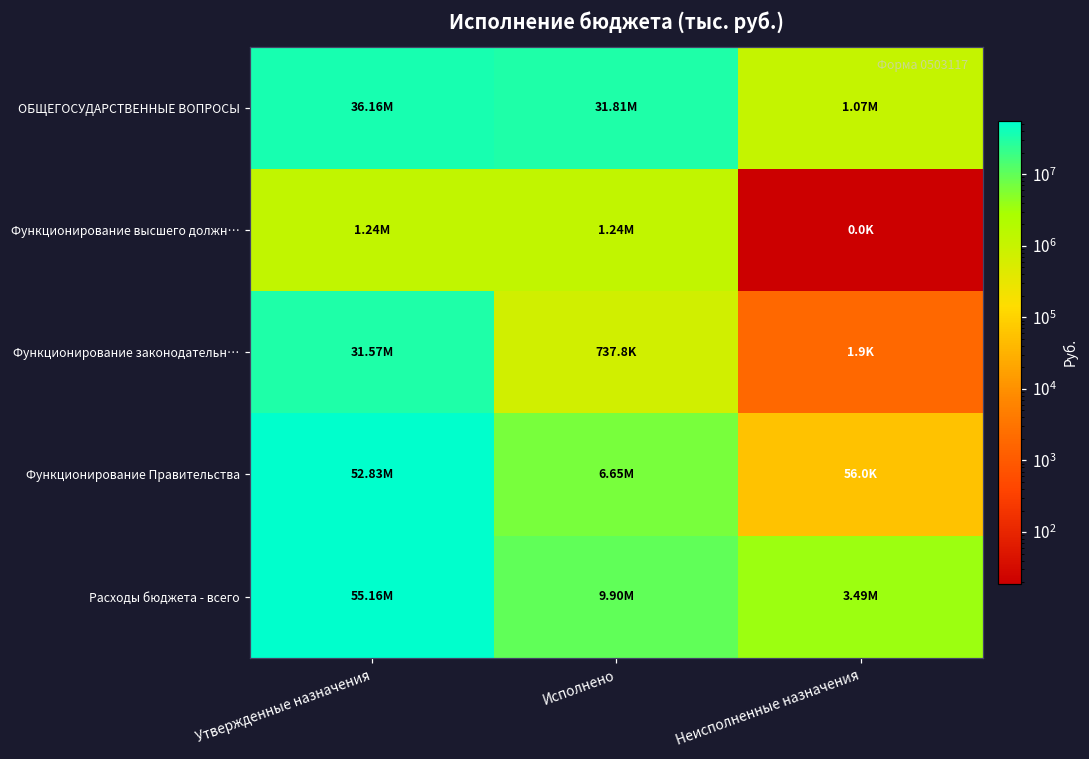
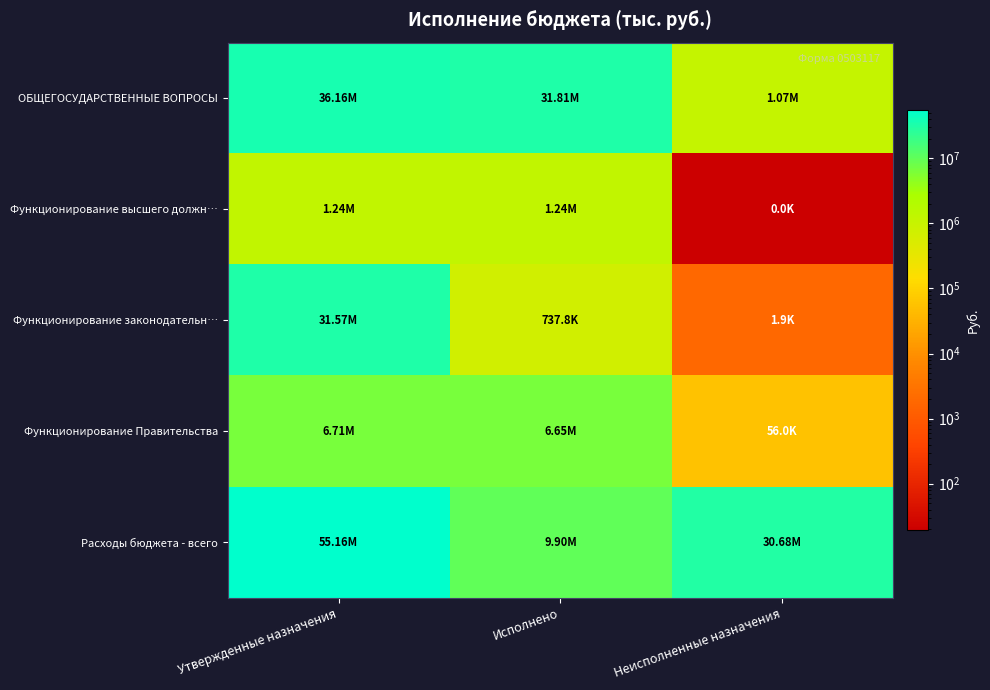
  {
    "ОБЩЕГОСУДАРСТВЕННЫЕ ВОПРОСЫ": {
      "Утвержденные назначения": "36.16M",
      "Исполнено": "31.81M"
    },
    "Функционирование высшего должн…": {
      "Утвержденные назначения": "1.24M",
      "Исполнено": "1.24M",
      "Неисполненные назначения": "0.0K"
    },
    "Функционирование законодательн…": {
      "Утвержденные назначения": "31.57M",
      "Исполнено": "737.8K",
      "Неисполненные назначения": "1.9K"
    },
    "Функционирование Правительства": {
-     "Утвержденные назначения": "52.83M",
+     "Утвержденные назначения": "6.71M",
      "Исполнено": "6.65M",
      "Неисполненные назначения": "56.0K"
    },
    "Расходы бюджета - всего": {
      "Утвержденные назначения": "55.16M",
      "Исполнено": "9.90M",
-     "Неисполненные назначения": "3.49M"
+     "Неисполненные назначения": "30.68M"
    }
  }
